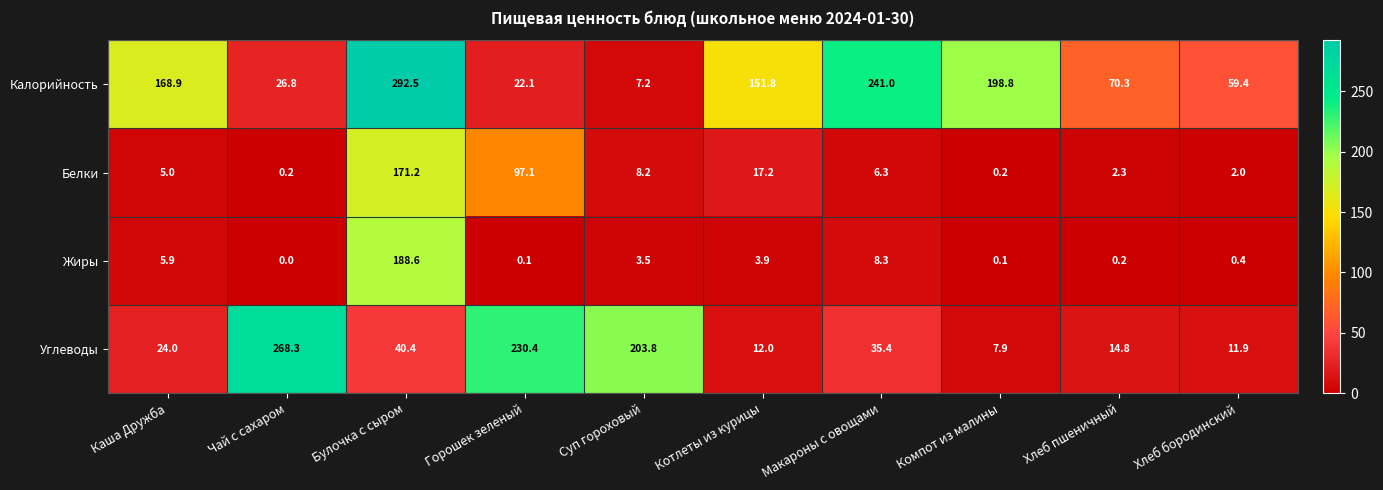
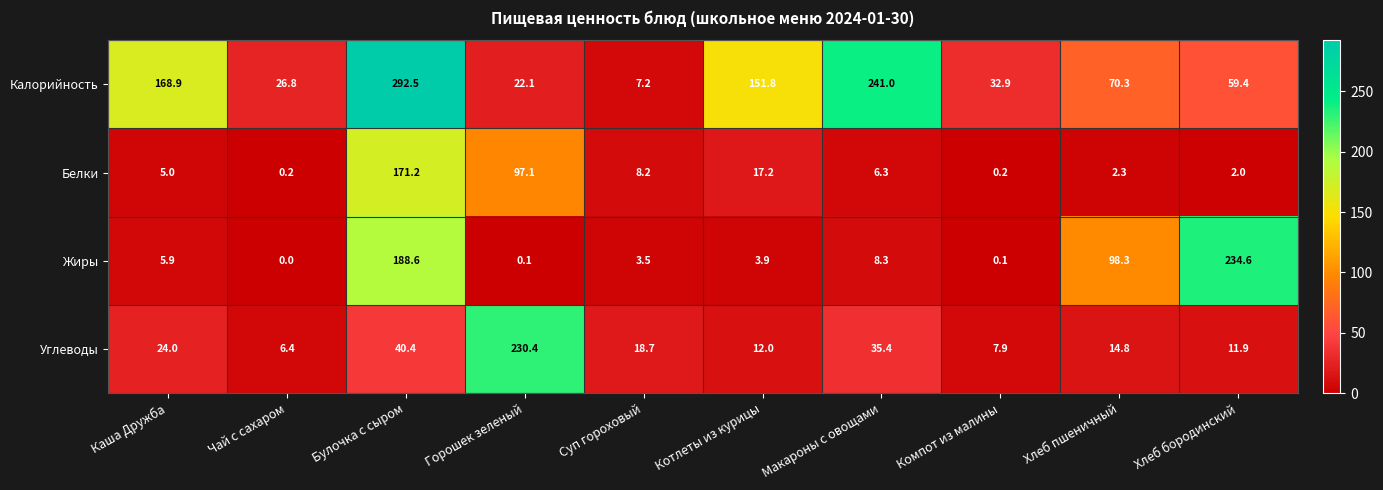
  {
    "Калорийность": {
      "Каша Дружба": 168.9,
      "Чай с сахаром": 26.8,
      "Булочка с сыром": 292.5,
      "Горошек зеленый": 22.1,
      "Суп гороховый": 7.2,
      "Котлеты из курицы": 151.8,
      "Макароны с овощами": 241.0,
-     "Компот из малины": 198.8,
+     "Компот из малины": 32.9,
      "Хлеб пшеничный": 70.3,
      "Хлеб бородинский": 59.4
    },
    "Белки": {
      "Каша Дружба": 5.0,
      "Чай с сахаром": 0.2,
      "Булочка с сыром": 171.2,
      "Горошек зеленый": 97.1,
      "Суп гороховый": 8.2,
      "Котлеты из курицы": 17.2,
      "Макароны с овощами": 6.3,
      "Компот из малины": 0.2,
      "Хлеб пшеничный": 2.3,
      "Хлеб бородинский": 2.0
    },
    "Жиры": {
      "Каша Дружба": 5.9,
      "Чай с сахаром": 0.0,
      "Булочка с сыром": 188.6,
      "Горошек зеленый": 0.1,
      "Суп гороховый": 3.5,
      "Котлеты из курицы": 3.9,
      "Макароны с овощами": 8.3,
      "Компот из малины": 0.1,
-     "Хлеб пшеничный": 0.2,
-     "Хлеб бородинский": 0.4
+     "Хлеб пшеничный": 98.3,
+     "Хлеб бородинский": 234.6
    },
    "Углеводы": {
      "Каша Дружба": 24.0,
-     "Чай с сахаром": 268.3,
+     "Чай с сахаром": 6.4,
      "Булочка с сыром": 40.4,
      "Горошек зеленый": 230.4,
-     "Суп гороховый": 203.8,
+     "Суп гороховый": 18.7,
      "Котлеты из курицы": 12.0,
      "Макароны с овощами": 35.4,
      "Компот из малины": 7.9,
      "Хлеб пшеничный": 14.8,
      "Хлеб бородинский": 11.9
    }
  }
